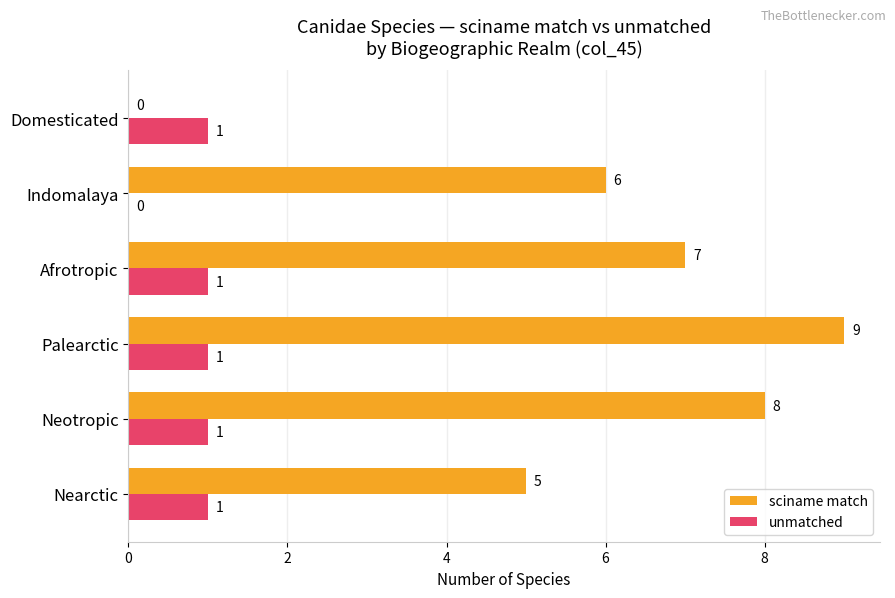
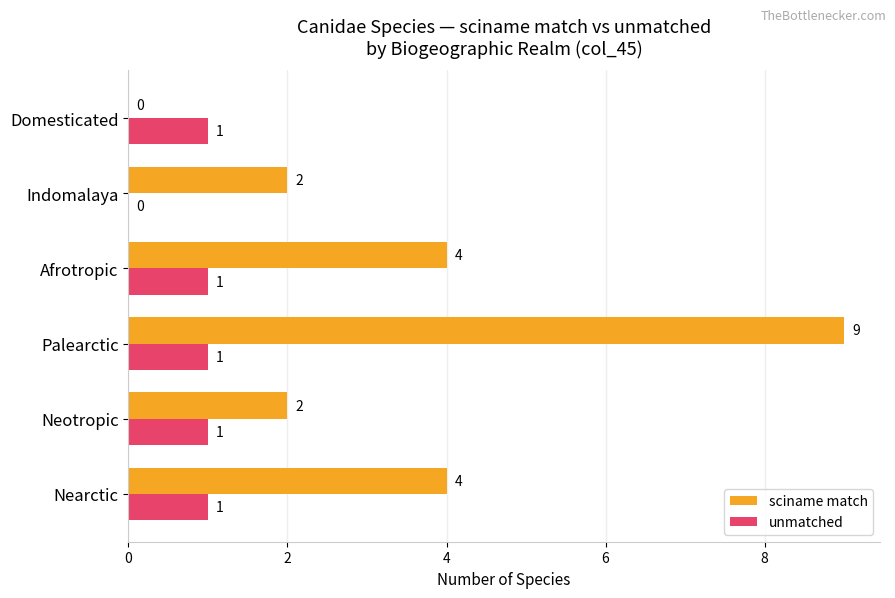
  {
    "sciname match": {
      "Domesticated": 0,
-     "Indomalaya": 6,
-     "Afrotropic": 7,
+     "Indomalaya": 2,
+     "Afrotropic": 4,
      "Palearctic": 9,
-     "Neotropic": 8,
-     "Nearctic": 5
+     "Neotropic": 2,
+     "Nearctic": 4
    },
    "unmatched": {
      "Domesticated": 1,
      "Indomalaya": 0,
      "Afrotropic": 1,
      "Palearctic": 1,
      "Neotropic": 1,
      "Nearctic": 1
    }
  }
